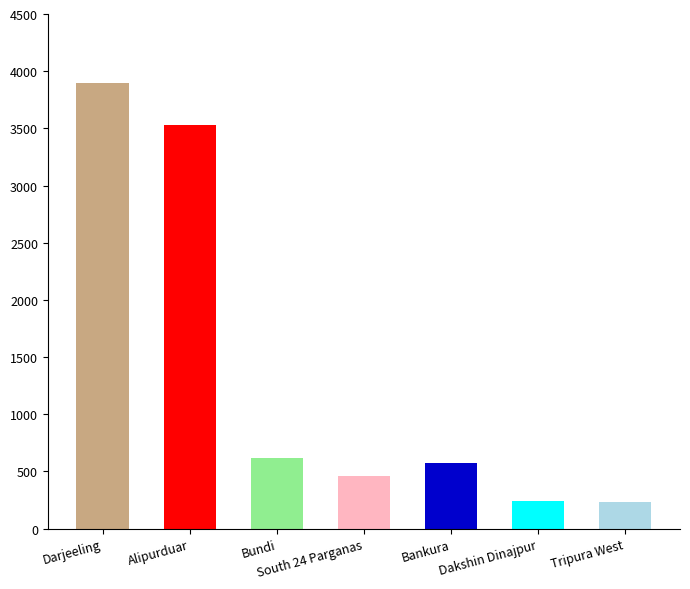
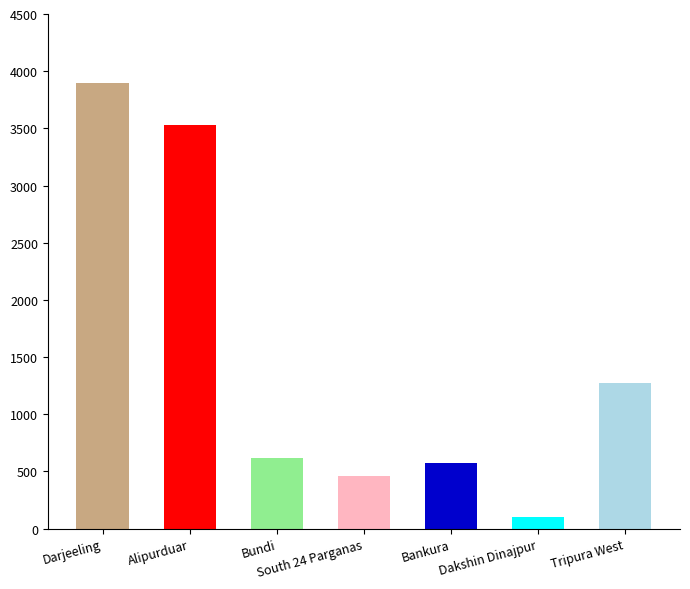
  {
    "Darjeeling": 3900,
    "Alipurduar": 3530,
    "Bundi": 620,
    "South 24 Parganas": 460,
    "Bankura": 580,
-   "Dakshin Dinajpur": 240,
-   "Tripura West": 230
+   "Dakshin Dinajpur": 100,
+   "Tripura West": 1270
  }
